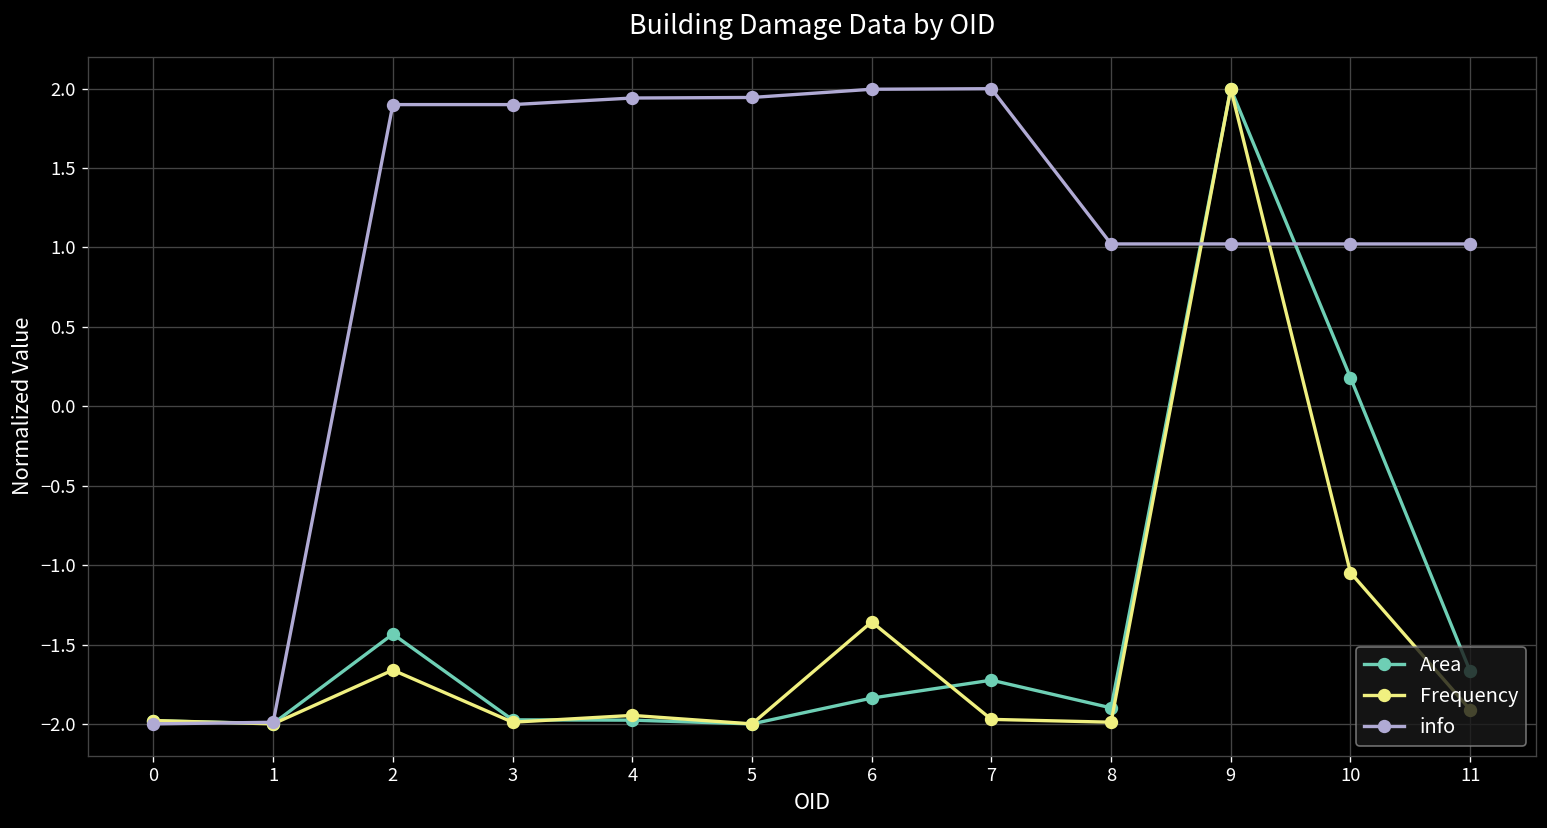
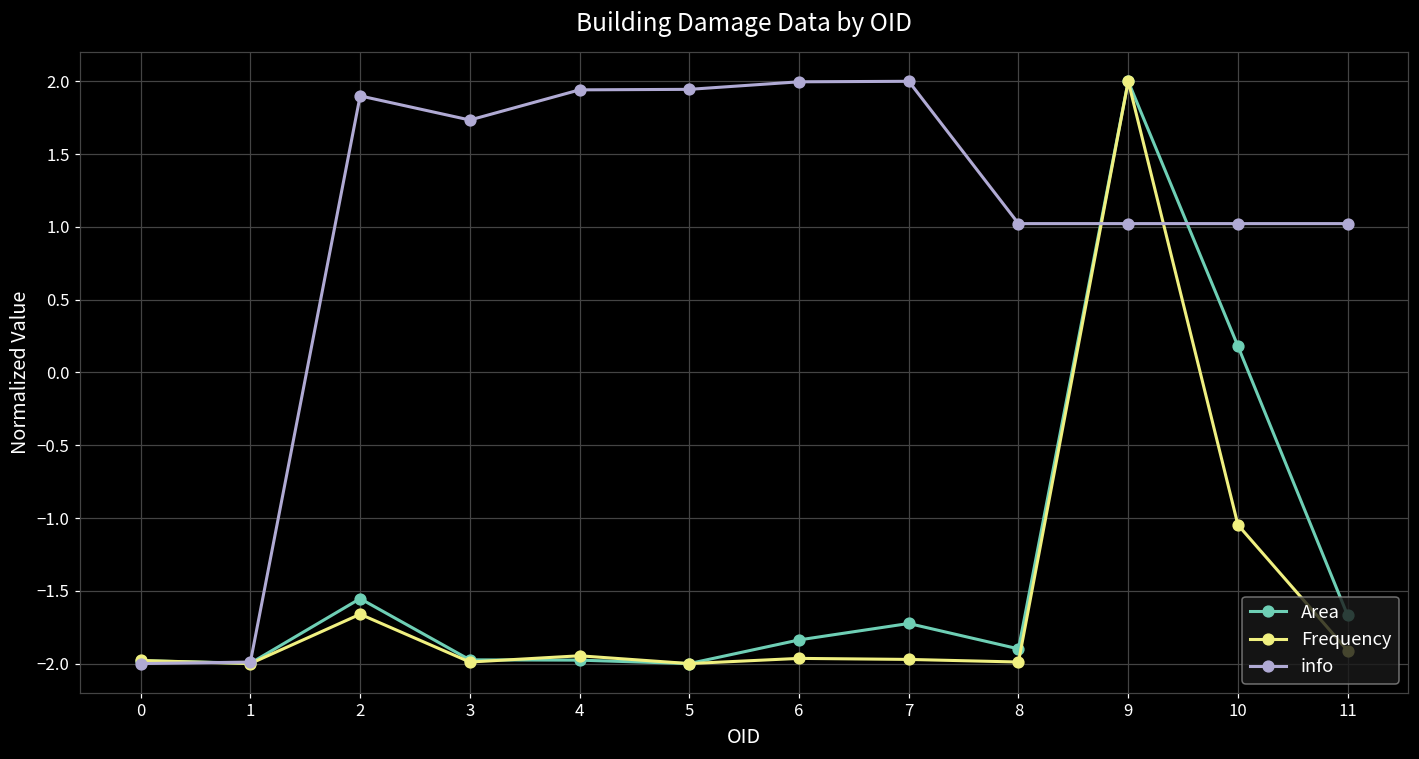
  {
    "Area": {
-     "2": -1.43,
+     "2": -1.55,
      "4": -1.98,
      "6": -1.84,
      "7": -1.72,
      "8": -1.90,
      "10": 0.18
    },
    "Frequency": {
      "2": -1.66,
      "4": -1.95,
-     "6": -1.36,
+     "6": -1.96,
      "7": -1.97,
      "8": -1.99,
      "10": -1.05
    },
    "info": {
      "0": -2.00,
      "2": 1.90,
-     "3": 1.90,
+     "3": 1.73,
      "4": 1.94,
      "5": 1.94,
      "6": 2.00,
      "7": 2.00,
      "8": 1.02,
      "9": 1.02,
      "10": 1.02,
      "11": 1.02
    }
  }
